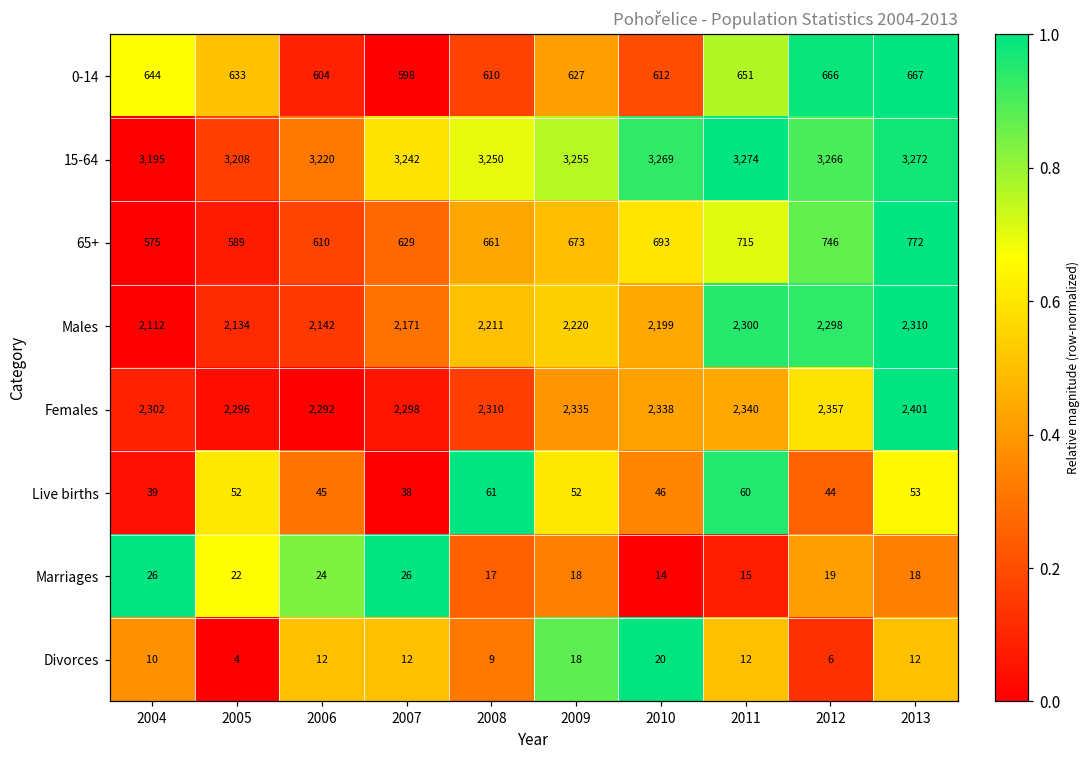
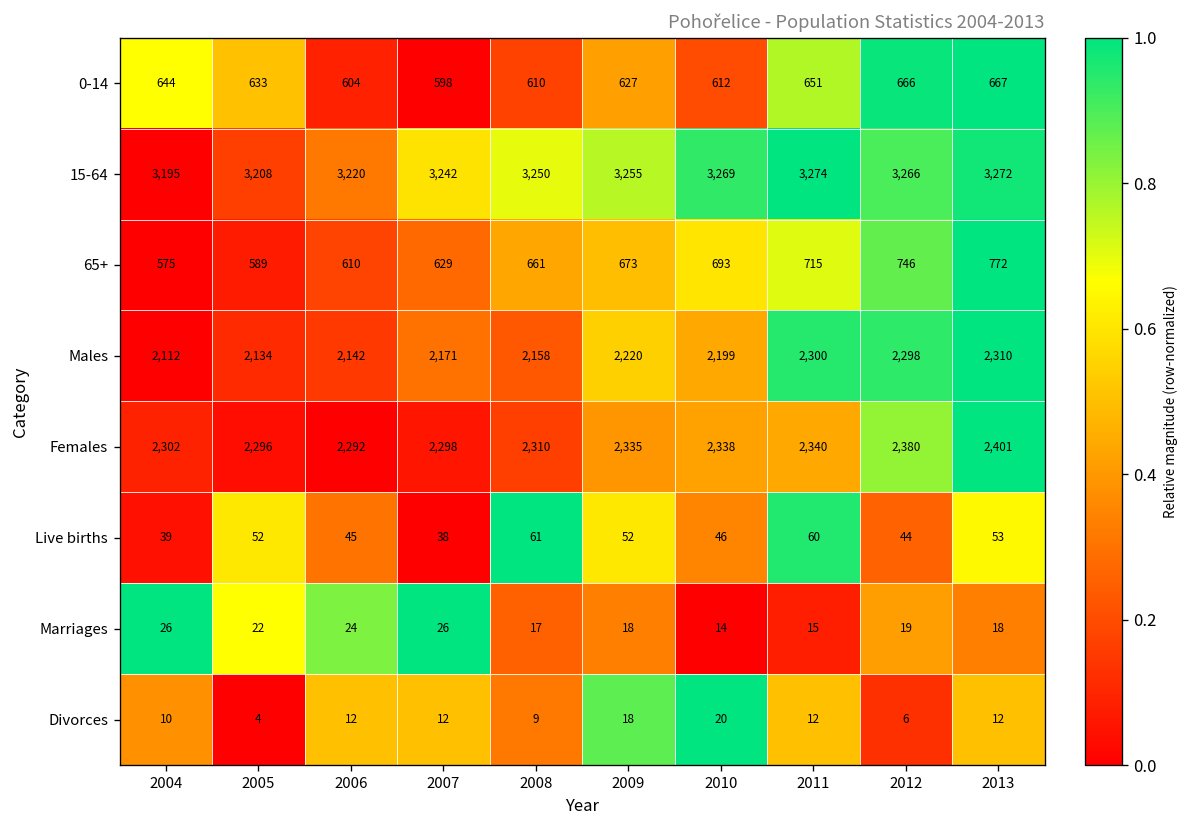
  {
    "0-14": {
      "2004": "644",
      "2005": "633",
      "2006": "604",
      "2007": "598",
      "2008": "610",
      "2009": "627",
      "2010": "612",
      "2011": "651",
      "2012": "666",
      "2013": "667"
    },
    "15-64": {
      "2004": "3,195",
      "2005": "3,208",
      "2006": "3,220",
      "2007": "3,242",
      "2008": "3,250",
      "2009": "3,255",
      "2010": "3,269",
      "2011": "3,274",
      "2012": "3,266",
      "2013": "3,272"
    },
    "65+": {
      "2004": "575",
      "2005": "589",
      "2006": "610",
      "2007": "629",
      "2008": "661",
      "2009": "673",
      "2010": "693",
      "2011": "715",
      "2012": "746",
      "2013": "772"
    },
    "Males": {
      "2004": "2,112",
      "2005": "2,134",
      "2006": "2,142",
      "2007": "2,171",
-     "2008": "2,211",
+     "2008": "2,158",
      "2009": "2,220",
      "2010": "2,199",
      "2011": "2,300",
      "2012": "2,298",
      "2013": "2,310"
    },
    "Females": {
      "2004": "2,302",
      "2005": "2,296",
      "2006": "2,292",
      "2007": "2,298",
      "2008": "2,310",
      "2009": "2,335",
      "2010": "2,338",
      "2011": "2,340",
-     "2012": "2,357",
+     "2012": "2,380",
      "2013": "2,401"
    },
    "Live births": {
      "2004": "39",
      "2005": "52",
      "2006": "45",
      "2007": "38",
      "2008": "61",
      "2009": "52",
      "2010": "46",
      "2011": "60",
      "2012": "44",
      "2013": "53"
    },
    "Marriages": {
      "2004": "26",
      "2005": "22",
      "2006": "24",
      "2007": "26",
      "2008": "17",
      "2009": "18",
      "2010": "14",
      "2011": "15",
      "2012": "19",
      "2013": "18"
    },
    "Divorces": {
      "2004": "10",
      "2005": "4",
      "2006": "12",
      "2007": "12",
      "2008": "9",
      "2009": "18",
      "2010": "20",
      "2011": "12",
      "2012": "6",
      "2013": "12"
    }
  }
